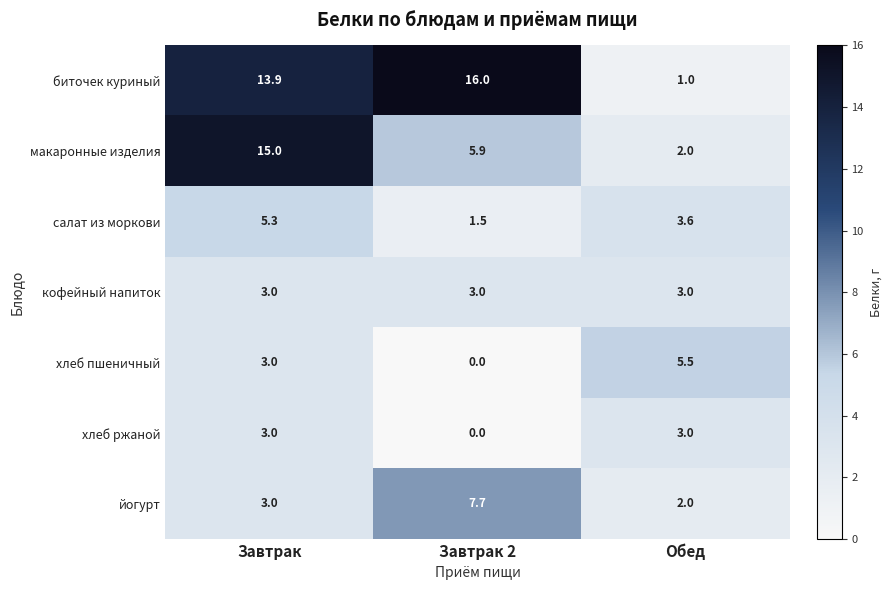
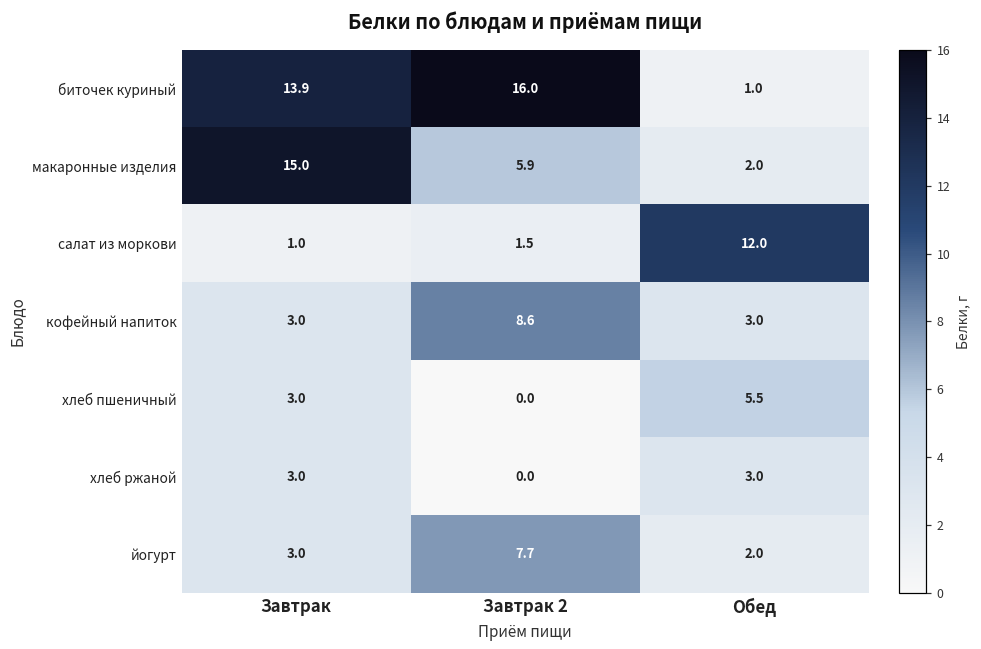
  {
    "биточек куриный": {
      "Завтрак": 13.9,
      "Завтрак 2": 16.0,
      "Обед": 1.0
    },
    "макаронные изделия": {
      "Завтрак": 15.0,
      "Завтрак 2": 5.9,
      "Обед": 2.0
    },
    "салат из моркови": {
-     "Завтрак": 5.3,
+     "Завтрак": 1.0,
      "Завтрак 2": 1.5,
-     "Обед": 3.6
+     "Обед": 12.0
    },
    "кофейный напиток": {
      "Завтрак": 3.0,
-     "Завтрак 2": 3.0,
+     "Завтрак 2": 8.6,
      "Обед": 3.0
    },
    "хлеб пшеничный": {
      "Завтрак": 3.0,
      "Завтрак 2": 0.0,
      "Обед": 5.5
    },
    "хлеб ржаной": {
      "Завтрак": 3.0,
      "Завтрак 2": 0.0,
      "Обед": 3.0
    },
    "йогурт": {
      "Завтрак": 3.0,
      "Завтрак 2": 7.7,
      "Обед": 2.0
    }
  }
